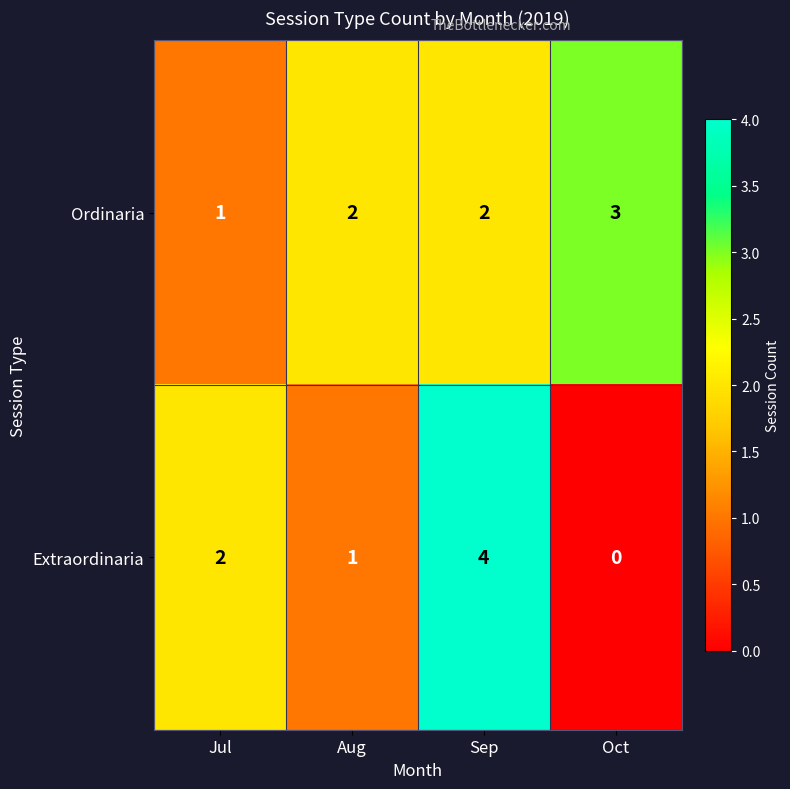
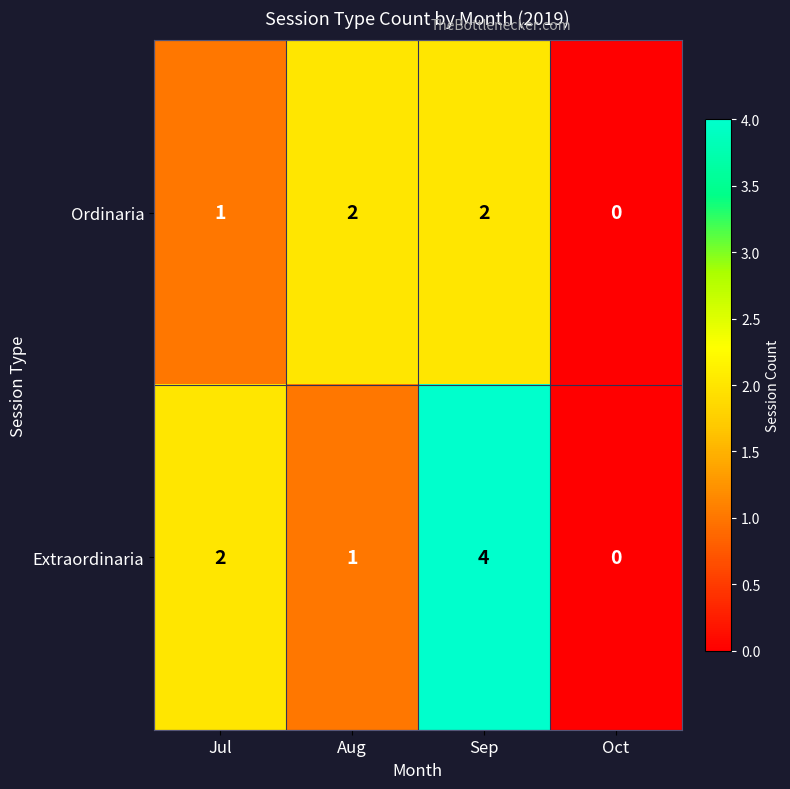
  {
    "Ordinaria": {
      "Jul": 1,
      "Aug": 2,
      "Sep": 2,
-     "Oct": 3
+     "Oct": 0
    },
    "Extraordinaria": {
      "Jul": 2,
      "Aug": 1,
      "Sep": 4,
      "Oct": 0
    }
  }
